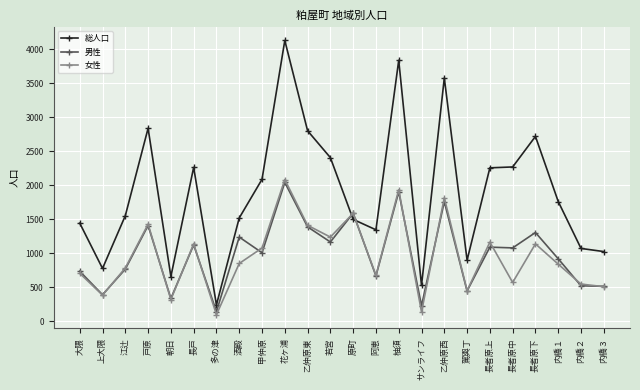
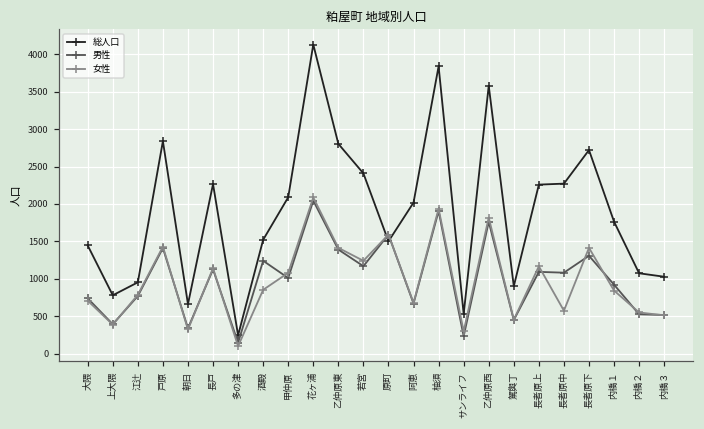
  {
    "総人口": {
      "大隈": 1400,
      "上大隈": 800,
-     "江辻": 1600,
+     "江辻": 1000,
      "戸原": 2800,
      "朝日": 700,
      "長戸": 2300,
      "多の津": 200,
      "酒殿": 1500,
      "甲仲原": 2100,
      "花ヶ浦": 4100,
      "乙仲原東": 2800,
      "若宮": 2400,
      "原町": 1500,
-     "阿恵": 1300,
+     "阿恵": 2000,
      "柚須": 3800,
      "サンライフ": 500,
      "乙仲原西": 3600,
      "駕輿丁": 900,
      "長者原上": 2300,
      "長者原中": 2300,
      "長者原下": 2700,
      "内橋１": 1800,
      "内橋２": 1100,
      "内橋３": 1000
    },
    "男性": {
      "多の津": 100,
      "酒殿": 1200,
      "甲仲原": 1000,
      "花ヶ浦": 2000,
      "若宮": 1200,
      "サンライフ": 200,
      "乙仲原西": 1800,
      "長者原上": 1100,
      "長者原中": 1100,
      "長者原下": 1300,
      "内橋１": 900
    },
    "女性": {
      "多の津": 100,
      "酒殿": 900,
      "甲仲原": 1100,
      "花ヶ浦": 2100,
      "若宮": 1200,
-     "サンライフ": 100,
+     "サンライフ": 300,
      "乙仲原西": 1800,
      "長者原上": 1200,
      "長者原中": 600,
-     "長者原下": 1100,
+     "長者原下": 1400,
      "内橋１": 800
    }
  }
